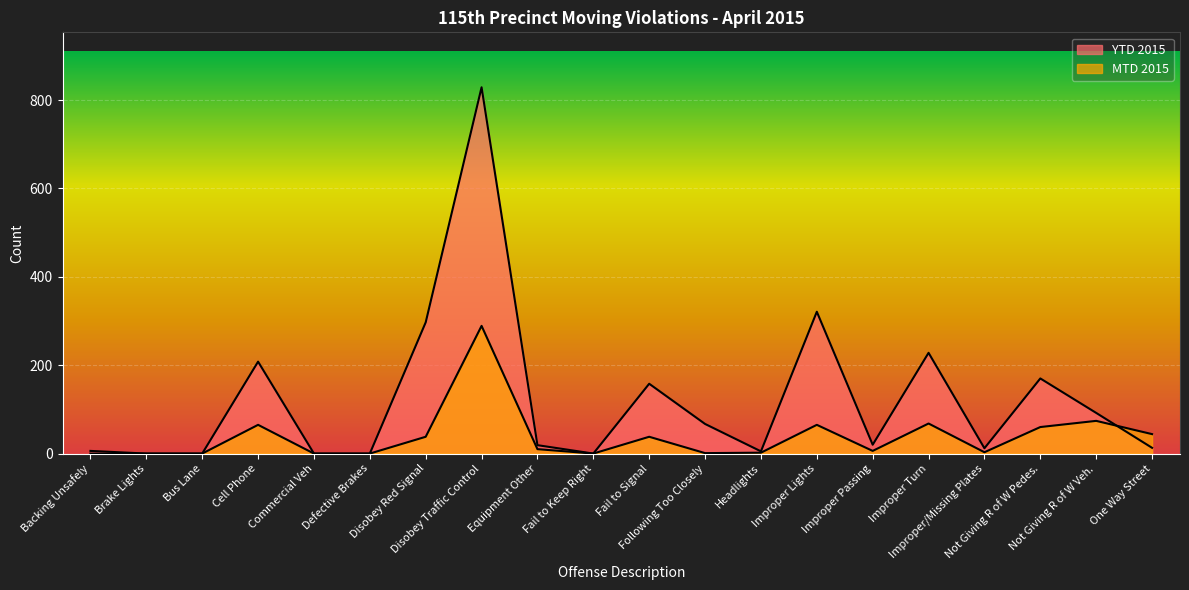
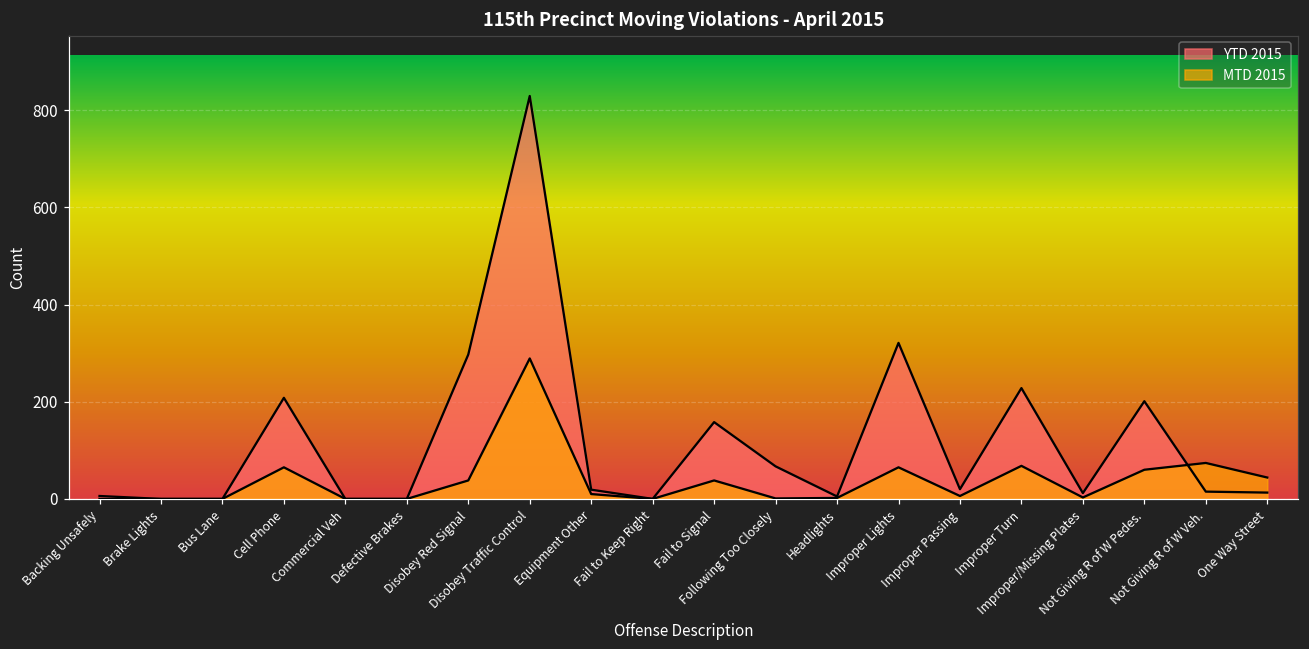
  {
    "YTD 2015": {
      "Backing Unsafely": 10,
      "Cell Phone": 210,
      "Disobey Red Signal": 300,
      "Disobey Traffic Control": 830,
      "Equipment Other": 20,
      "Fail to Signal": 160,
      "Following Too Closely": 70,
      "Improper Lights": 320,
      "Improper Passing": 20,
      "Improper Turn": 230,
      "Improper/Missing Plates": 10,
-     "Not Giving R of W Pedes.": 170,
-     "Not Giving R of W Veh.": 90,
+     "Not Giving R of W Pedes.": 200,
+     "Not Giving R of W Veh.": 20,
      "One Way Street": 10
    },
    "MTD 2015": {
      "Backing Unsafely": 0,
      "Cell Phone": 70,
      "Disobey Red Signal": 40,
      "Disobey Traffic Control": 290,
      "Equipment Other": 10,
      "Fail to Signal": 40,
      "Following Too Closely": 0,
      "Improper Lights": 70,
      "Improper Passing": 10,
      "Improper Turn": 70,
      "Improper/Missing Plates": 0,
      "Not Giving R of W Pedes.": 60,
      "Not Giving R of W Veh.": 70,
      "One Way Street": 40
    }
  }
